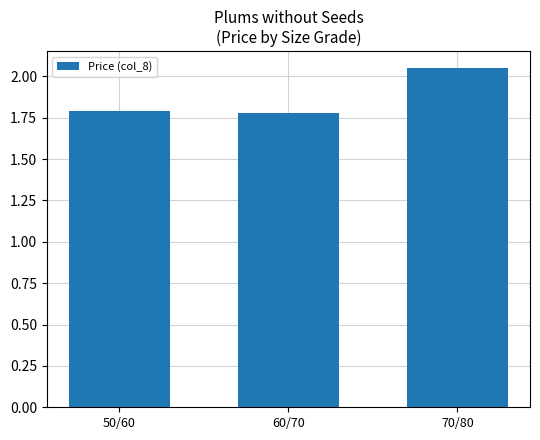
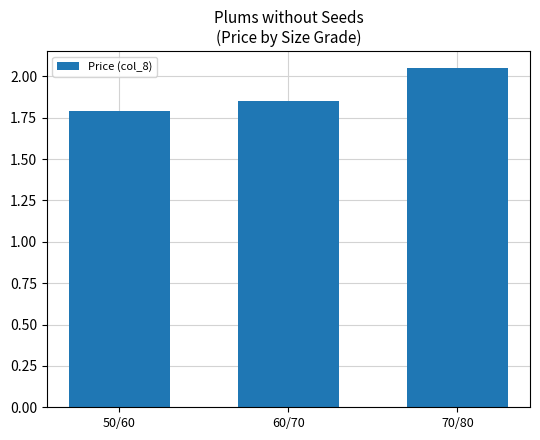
  {
    "50/60": 1.79,
-   "60/70": 1.78,
+   "60/70": 1.85,
    "70/80": 2.05
  }
